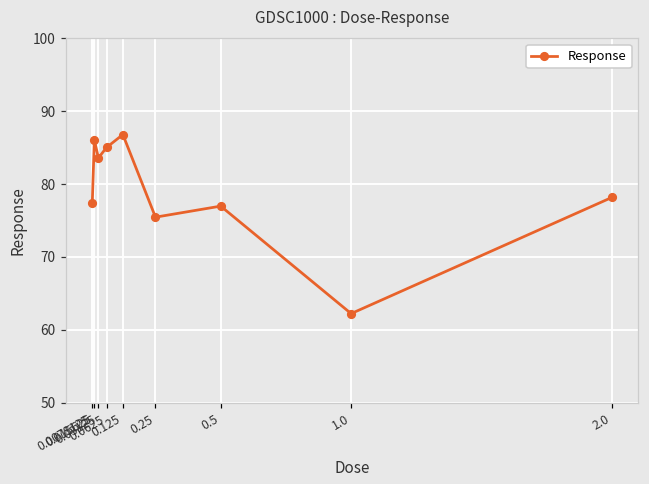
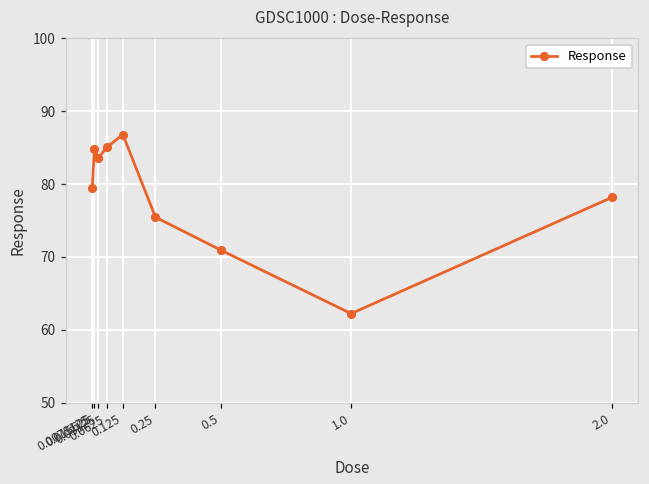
  {
-   "0.0078125": 77,
-   "0.015625": 86,
+   "0.0078125": 80,
+   "0.015625": 85,
    "0.03125": 84,
    "0.0625": 85,
    "0.125": 87,
    "0.25": 75,
-   "0.5": 77,
+   "0.5": 71,
    "1.0": 62,
    "2.0": 78
  }
